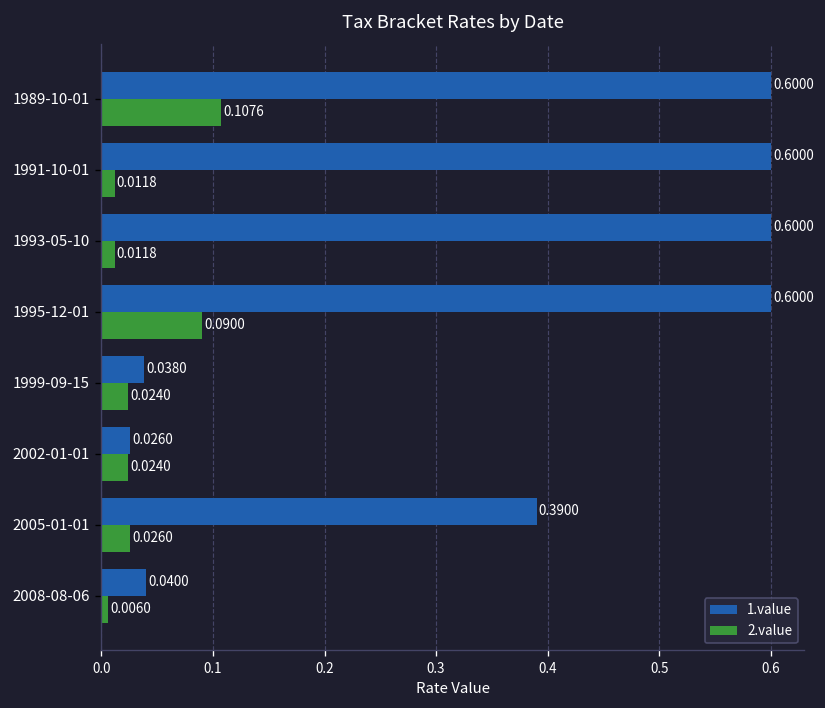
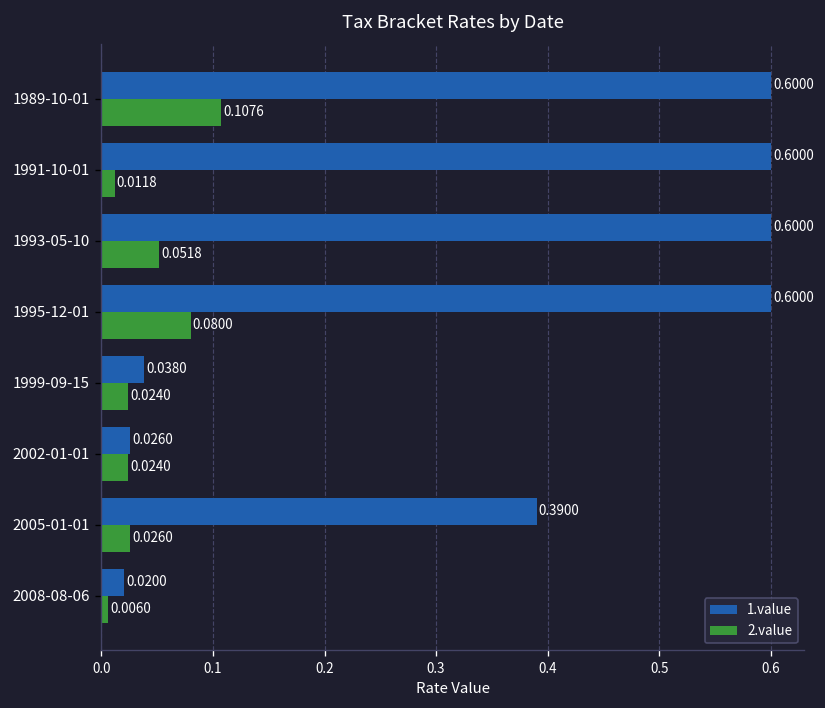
  {
    "1.value": {
      "1989-10-01": 0.6000,
      "1991-10-01": 0.6000,
      "1993-05-10": 0.6000,
      "1995-12-01": 0.6000,
      "1999-09-15": 0.0380,
      "2002-01-01": 0.0260,
      "2005-01-01": 0.3900,
-     "2008-08-06": 0.0400
+     "2008-08-06": 0.0200
    },
    "2.value": {
      "1989-10-01": 0.1076,
      "1991-10-01": 0.0118,
-     "1993-05-10": 0.0118,
-     "1995-12-01": 0.0900,
+     "1993-05-10": 0.0518,
+     "1995-12-01": 0.0800,
      "1999-09-15": 0.0240,
      "2002-01-01": 0.0240,
      "2005-01-01": 0.0260,
      "2008-08-06": 0.0060
    }
  }
